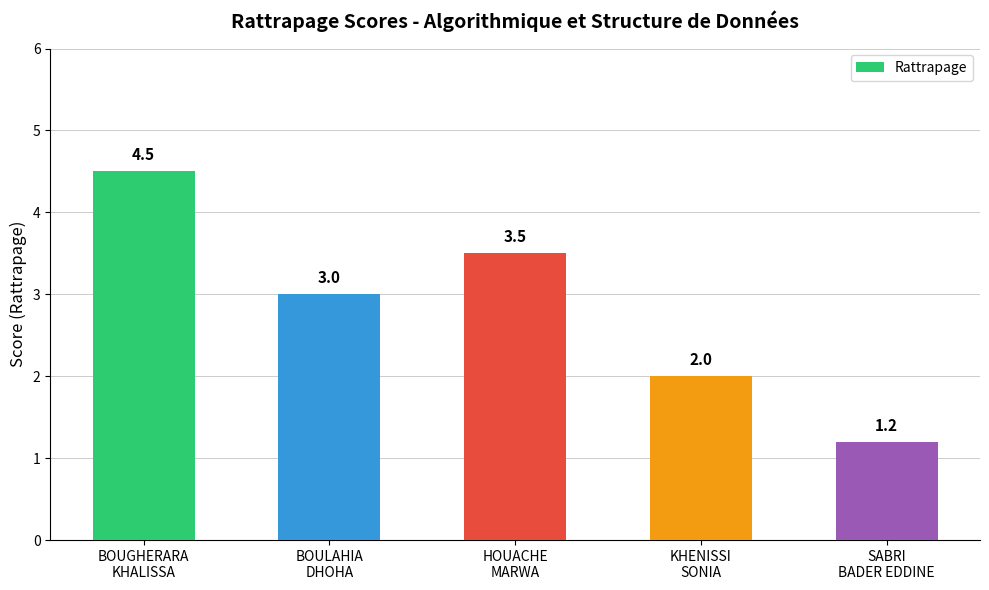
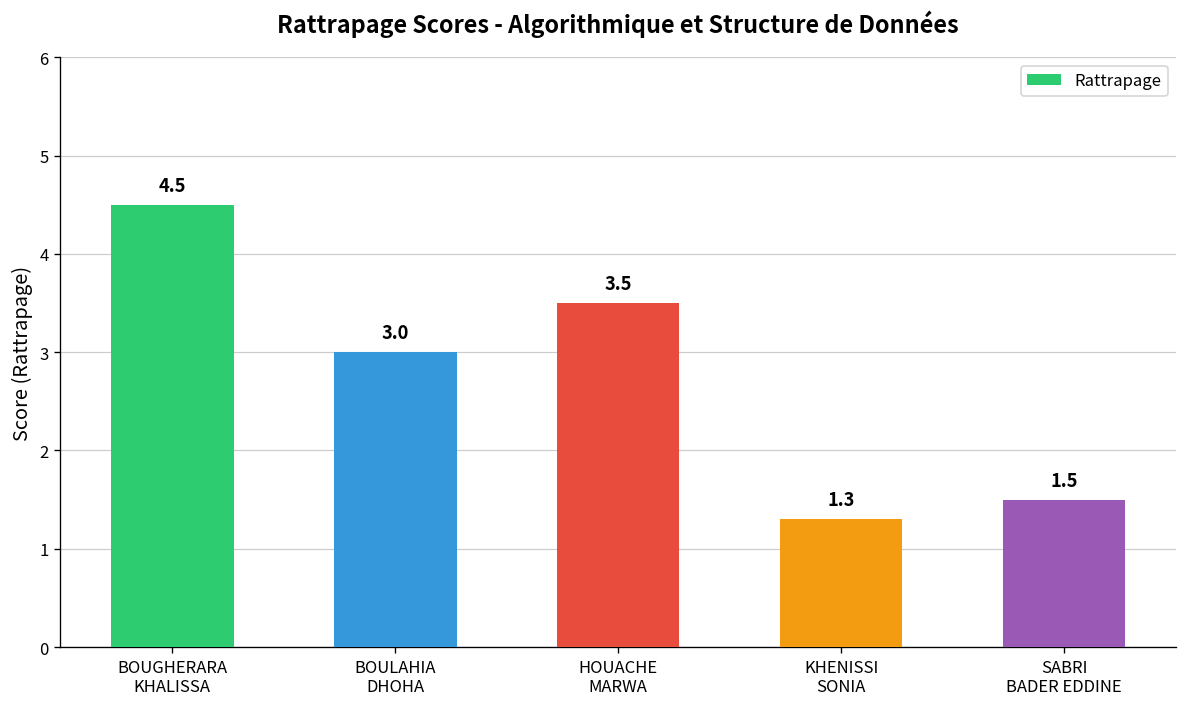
  {
    "BOUGHERARA KHALISSA": 4.5,
    "BOULAHIA DHOHA": 3.0,
    "HOUACHE MARWA": 3.5,
-   "KHENISSI SONIA": 2.0,
-   "SABRI BADER EDDINE": 1.2
+   "KHENISSI SONIA": 1.3,
+   "SABRI BADER EDDINE": 1.5
  }
